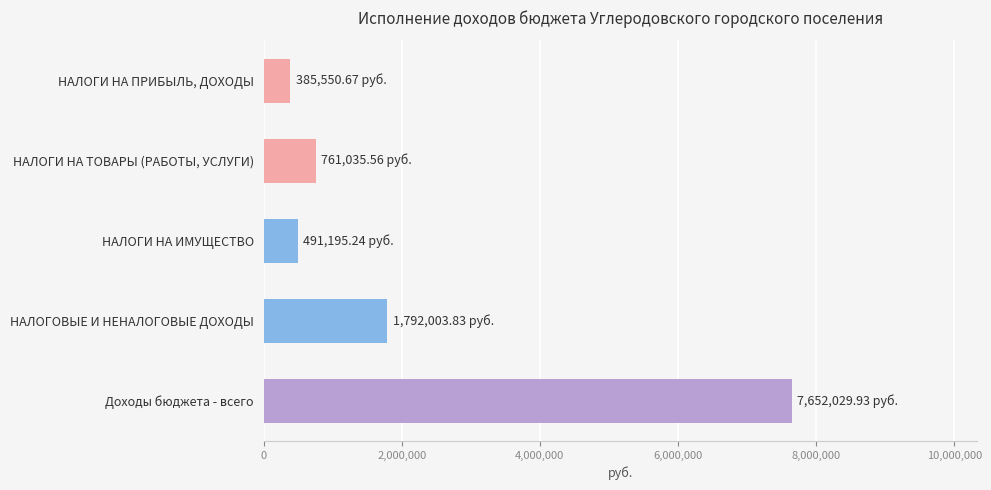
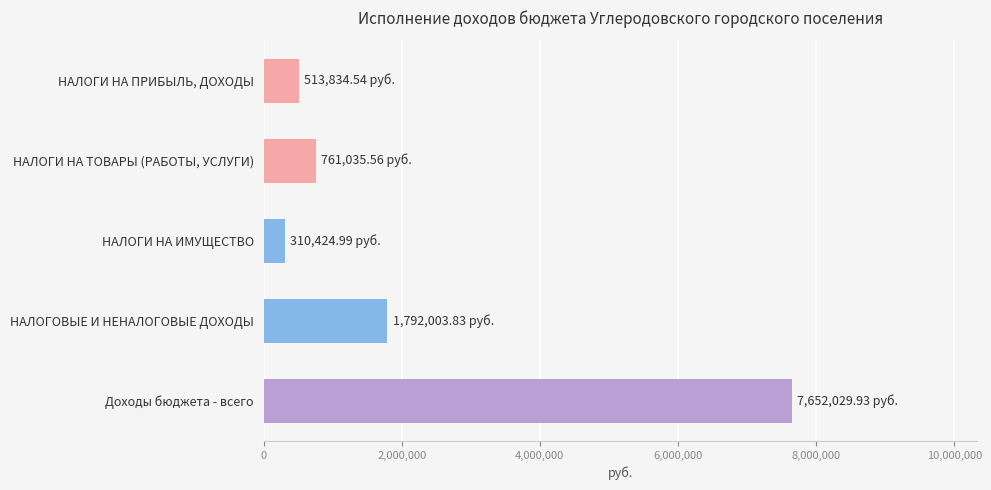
  {
-   "НАЛОГИ НА ПРИБЫЛЬ, ДОХОДЫ": "385,550.67",
+   "НАЛОГИ НА ПРИБЫЛЬ, ДОХОДЫ": "513,834.54",
    "НАЛОГИ НА ТОВАРЫ (РАБОТЫ, УСЛУГИ)": "761,035.56",
-   "НАЛОГИ НА ИМУЩЕСТВО": "491,195.24",
+   "НАЛОГИ НА ИМУЩЕСТВО": "310,424.99",
    "НАЛОГОВЫЕ И НЕНАЛОГОВЫЕ ДОХОДЫ": "1,792,003.83",
    "Доходы бюджета - всего": "7,652,029.93"
  }
